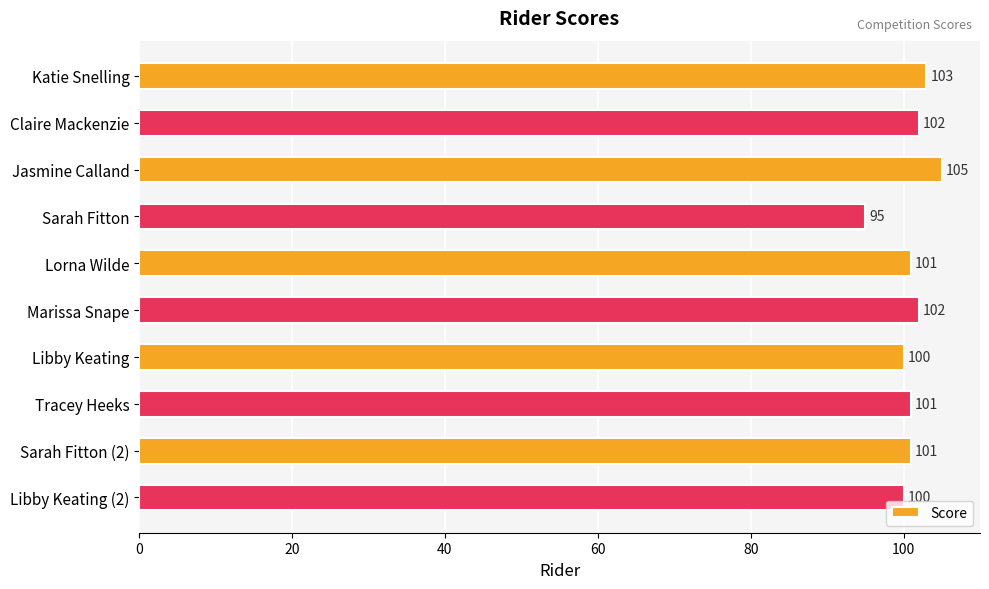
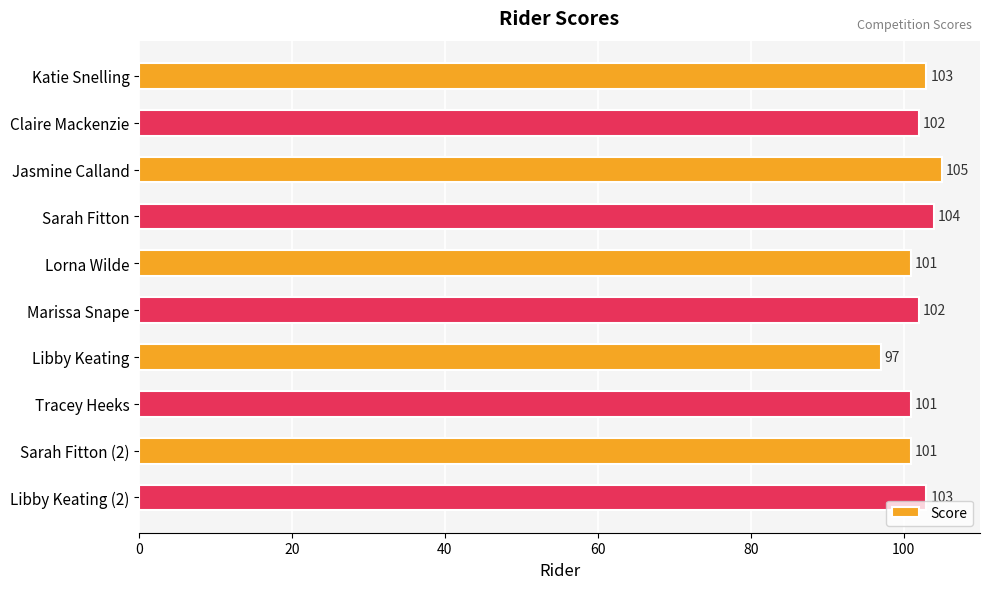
  {
    "Katie Snelling": 103,
    "Claire Mackenzie": 102,
    "Jasmine Calland": 105,
-   "Sarah Fitton": 95,
+   "Sarah Fitton": 104,
    "Lorna Wilde": 101,
    "Marissa Snape": 102,
-   "Libby Keating": 100,
+   "Libby Keating": 97,
    "Tracey Heeks": 101,
    "Sarah Fitton (2)": 101,
-   "Libby Keating (2)": 100
+   "Libby Keating (2)": 103
  }
